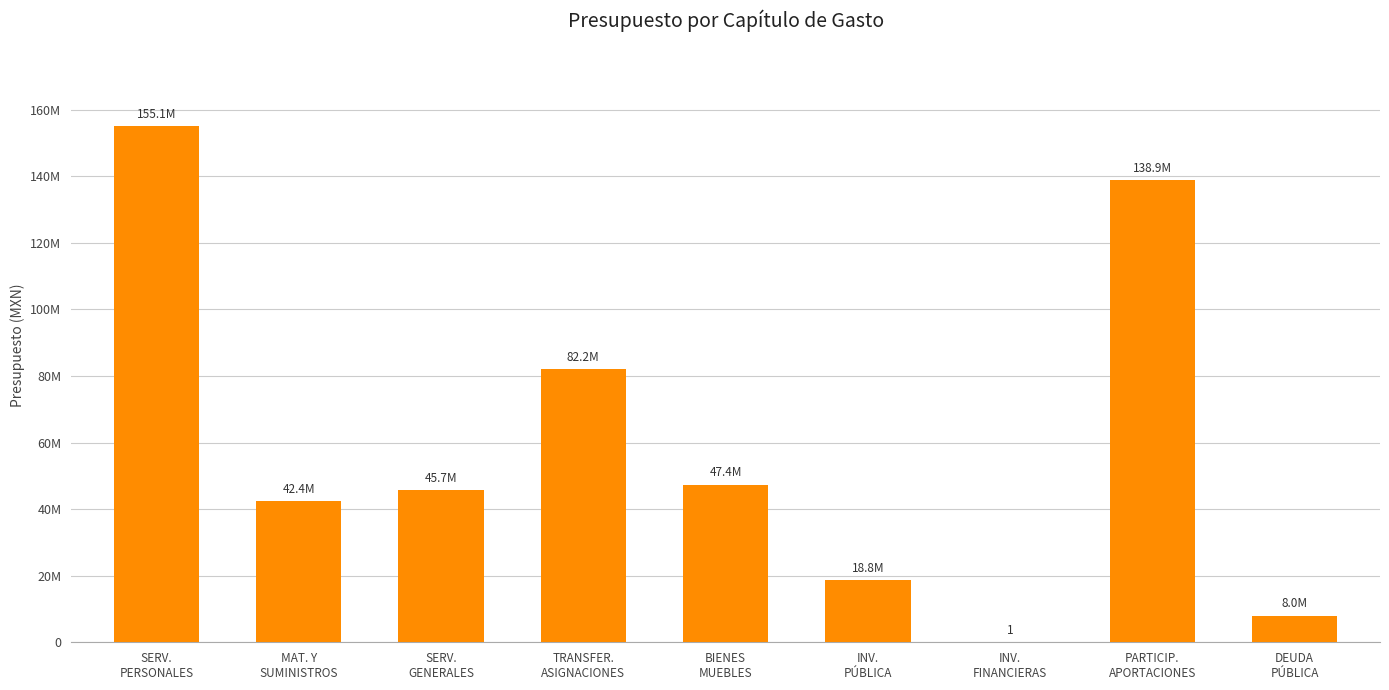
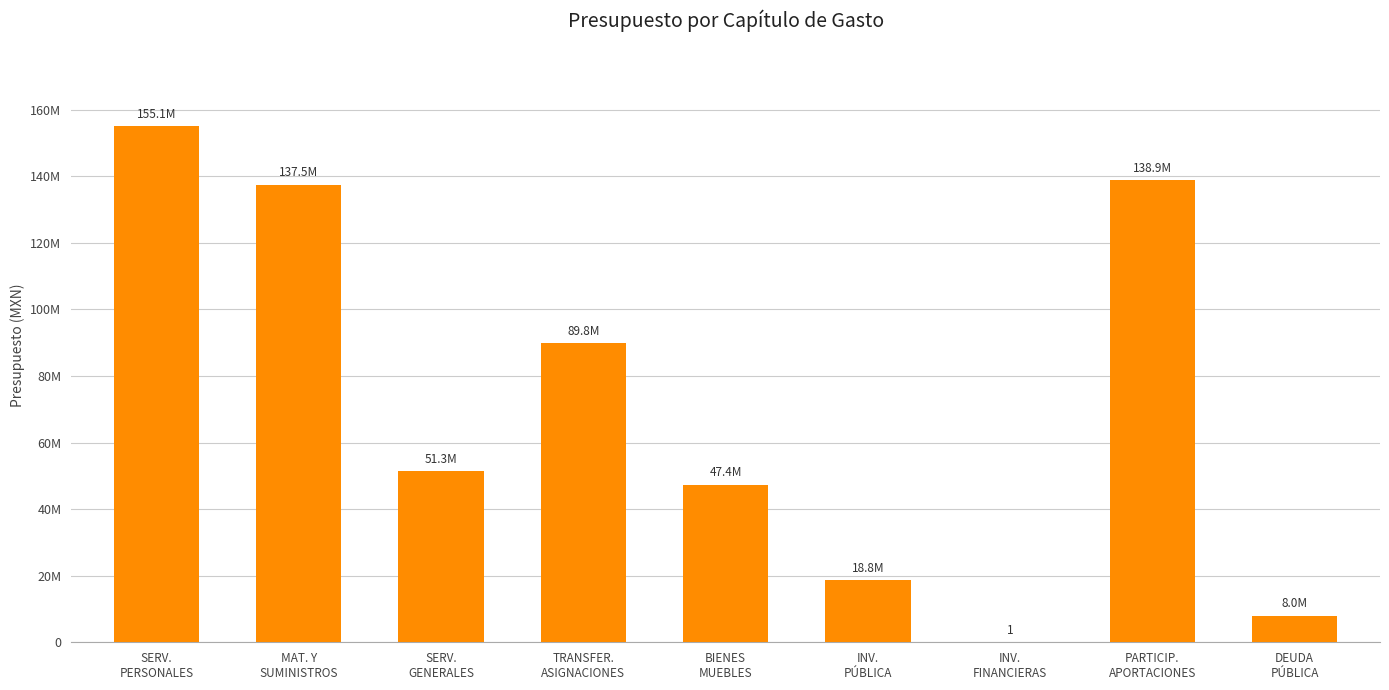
  {
    "SERV. PERSONALES": "155.1M",
-   "MAT. Y SUMINISTROS": "42.4M",
-   "SERV. GENERALES": "45.7M",
-   "TRANSFER. ASIGNACIONES": "82.2M",
+   "MAT. Y SUMINISTROS": "137.5M",
+   "SERV. GENERALES": "51.3M",
+   "TRANSFER. ASIGNACIONES": "89.8M",
    "BIENES MUEBLES": "47.4M",
    "INV. PÚBLICA": "18.8M",
    "INV. FINANCIERAS": "1",
    "PARTICIP. APORTACIONES": "138.9M",
    "DEUDA PÚBLICA": "8.0M"
  }
